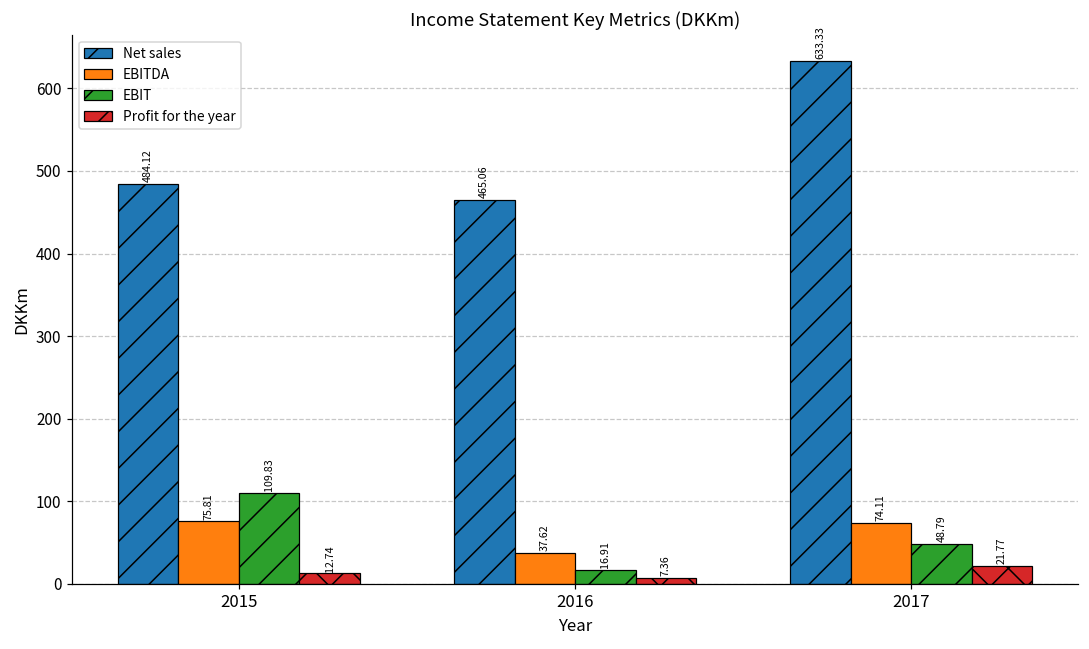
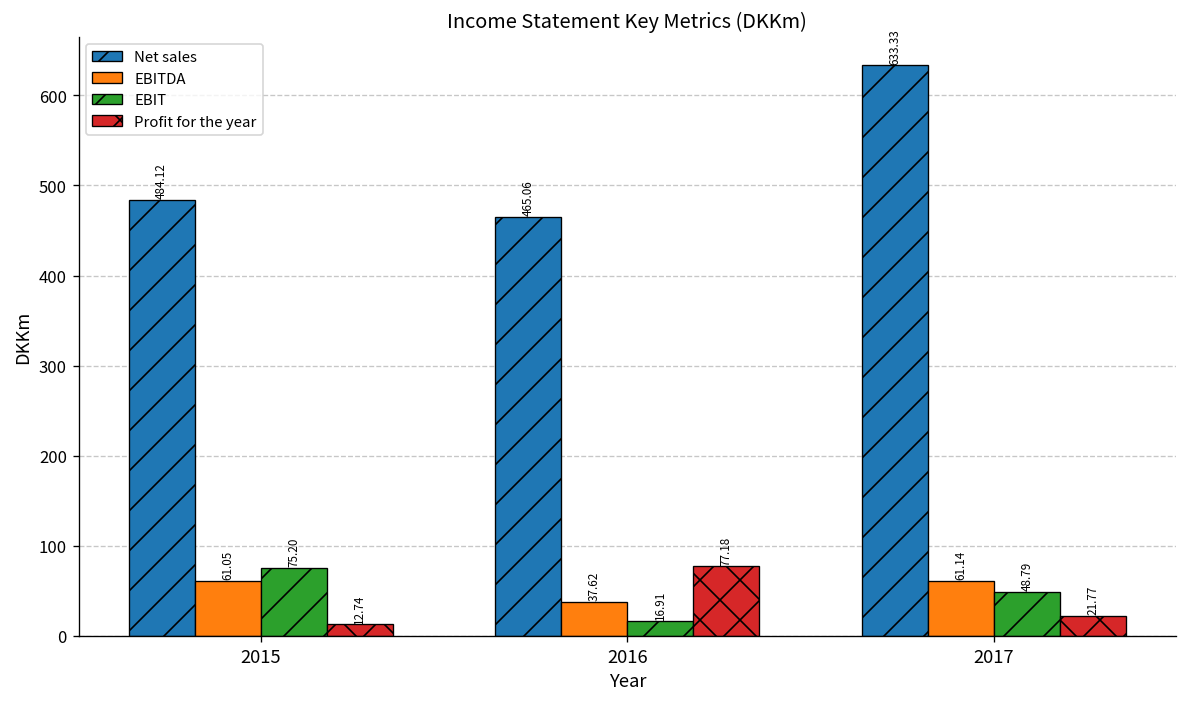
  {
    "Net sales": {
      "2015": 484.12,
      "2016": 465.06,
      "2017": 633.33
    },
    "EBITDA": {
-     "2015": 75.81,
+     "2015": 61.05,
      "2016": 37.62,
-     "2017": 74.11
+     "2017": 61.14
    },
    "EBIT": {
-     "2015": 109.83,
+     "2015": 75.20,
      "2016": 16.91,
      "2017": 48.79
    },
    "Profit for the year": {
      "2015": 12.74,
-     "2016": 7.36,
+     "2016": 77.18,
      "2017": 21.77
    }
  }
